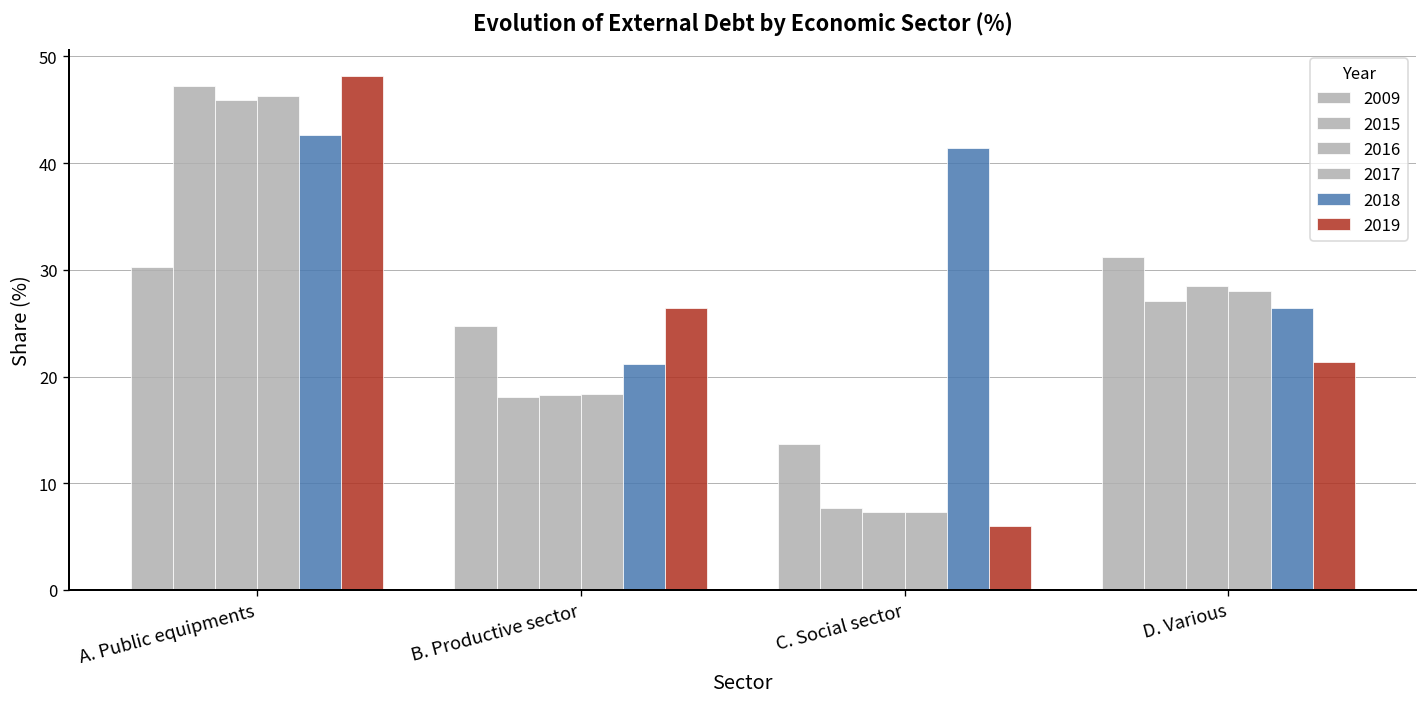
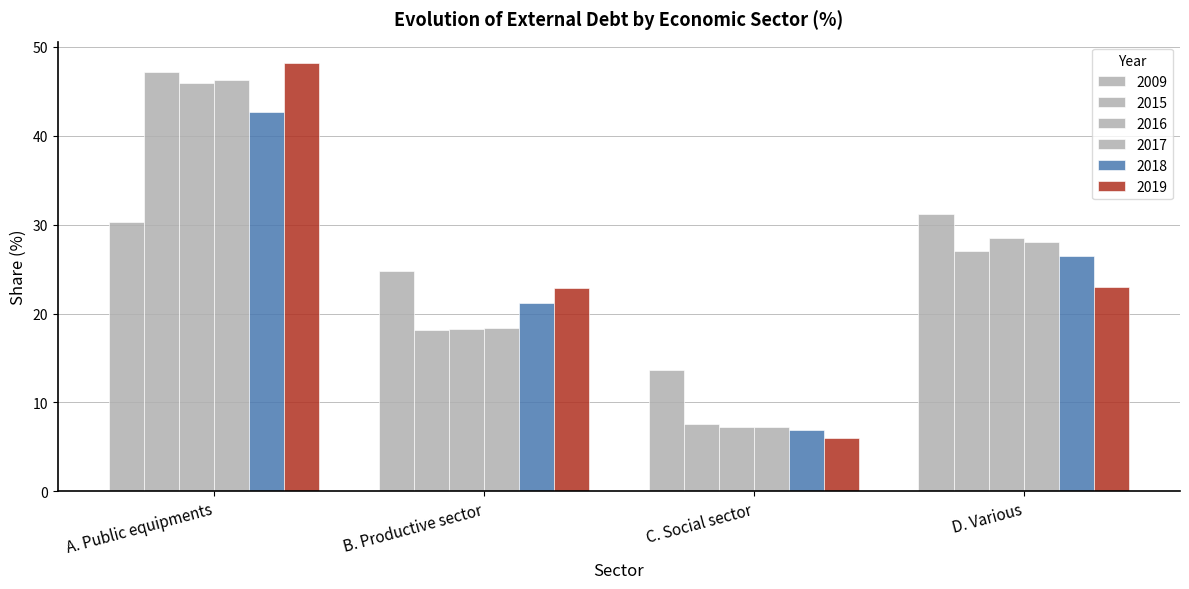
  {
    "2018": {
      "A. Public equipments": 43,
      "B. Productive sector": 21,
-     "C. Social sector": 41,
+     "C. Social sector": 7,
      "D. Various": 26
    },
    "2019": {
      "A. Public equipments": 48,
-     "B. Productive sector": 26,
+     "B. Productive sector": 23,
      "C. Social sector": 6,
-     "D. Various": 21
+     "D. Various": 23
    }
  }
